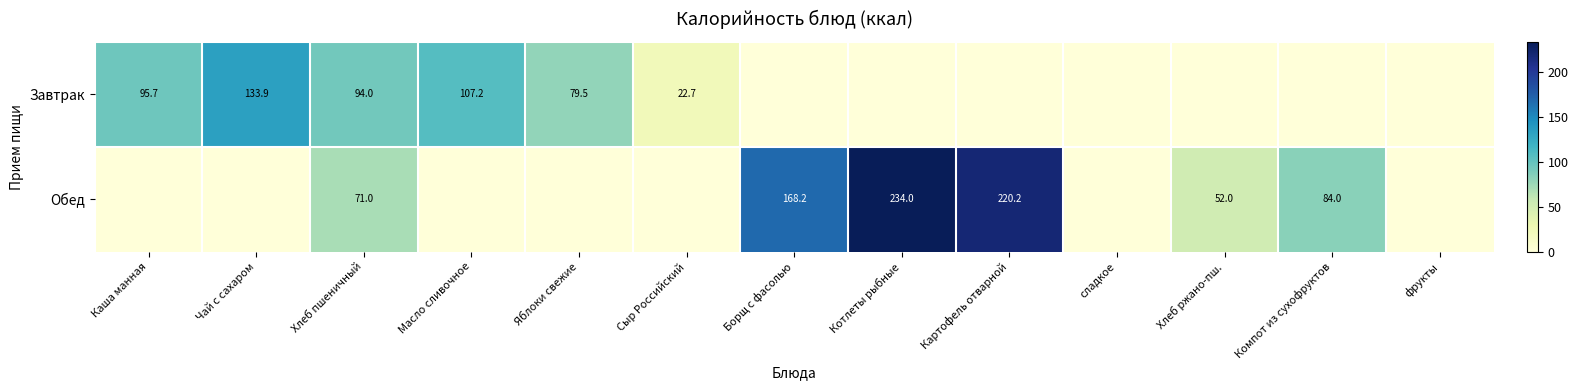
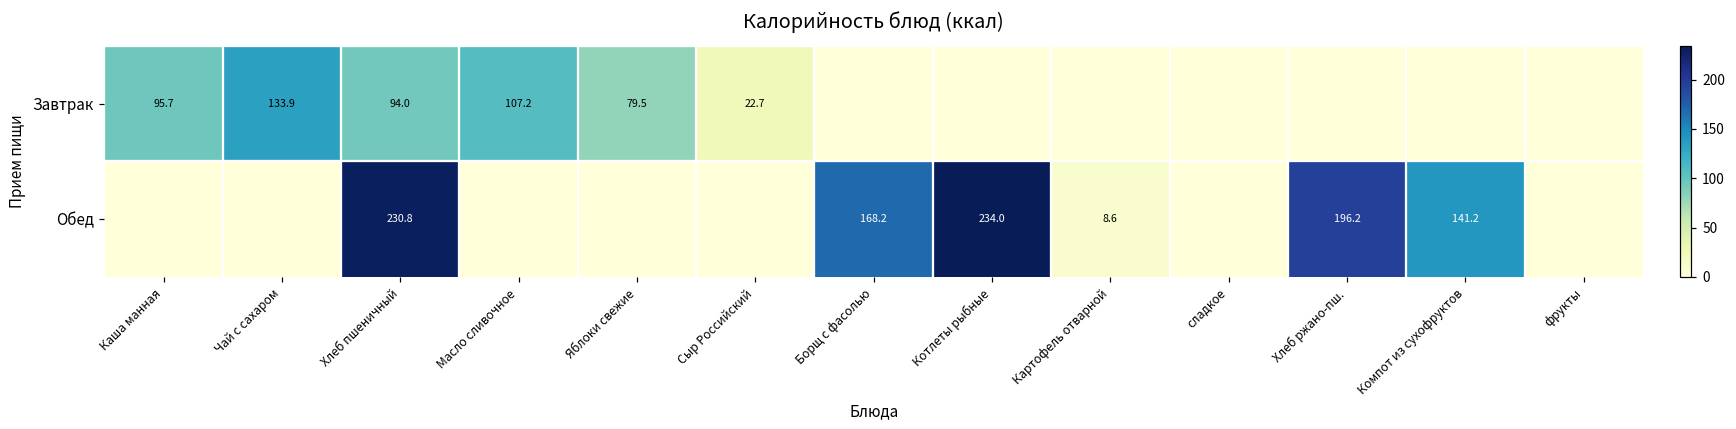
  {
    "Завтрак": {
      "Каша манная": 95.7,
      "Чай с сахаром": 133.9,
      "Хлеб пшеничный": 94.0,
      "Масло сливочное": 107.2,
      "Яблоки свежие": 79.5,
      "Сыр Российский": 22.7
    },
    "Обед": {
-     "Хлеб пшеничный": 71.0,
+     "Хлеб пшеничный": 230.8,
      "Борщ с фасолью": 168.2,
      "Котлеты рыбные": 234.0,
-     "Картофель отварной": 220.2,
-     "Хлеб ржано-пш.": 52.0,
-     "Компот из сухофруктов": 84.0
+     "Картофель отварной": 8.6,
+     "Хлеб ржано-пш.": 196.2,
+     "Компот из сухофруктов": 141.2
    }
  }
